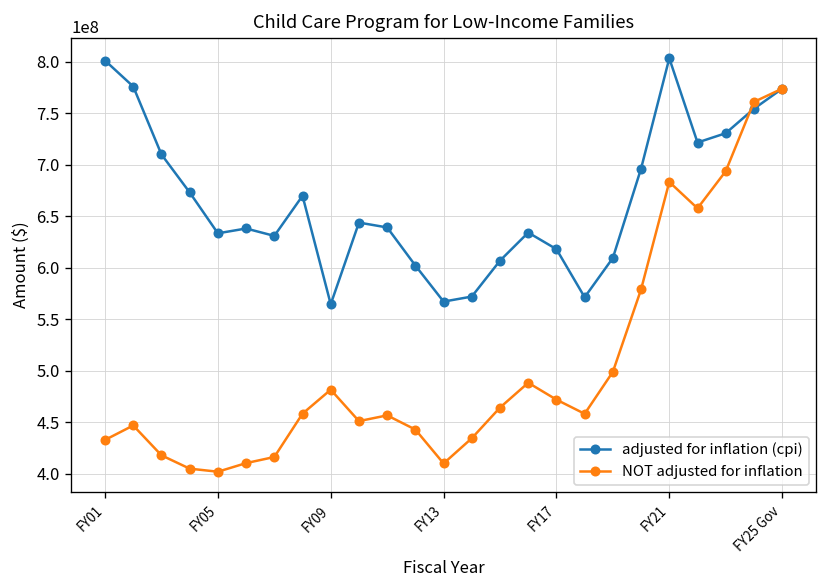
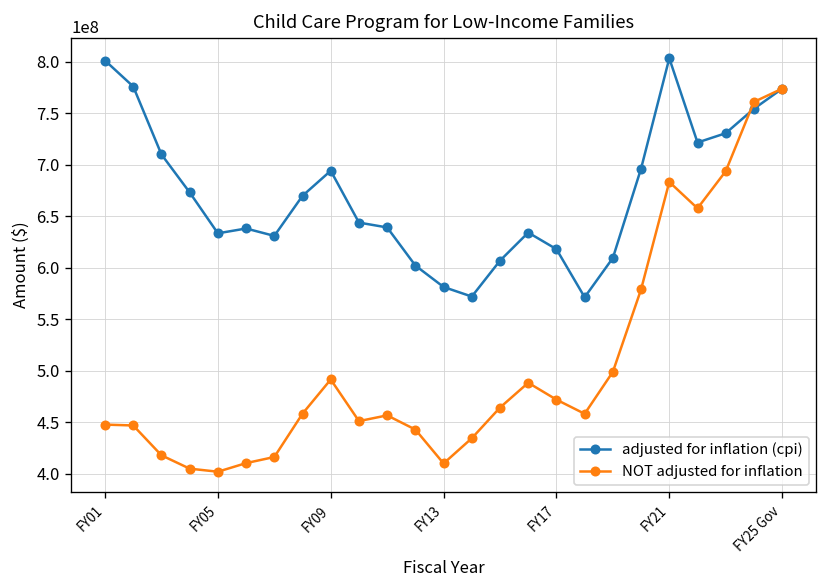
  {
    "adjusted for inflation (cpi)": {
      "FY01": 800000000,
      "FY05": 630000000,
-     "FY09": 560000000,
-     "FY13": 570000000,
+     "FY09": 690000000,
+     "FY13": 580000000,
      "FY17": 620000000,
      "FY21": 800000000
    },
    "NOT adjusted for inflation": {
-     "FY01": 430000000,
+     "FY01": 450000000,
      "FY05": 400000000,
-     "FY09": 480000000,
+     "FY09": 490000000,
      "FY13": 410000000,
      "FY17": 470000000,
      "FY21": 680000000
    }
  }
